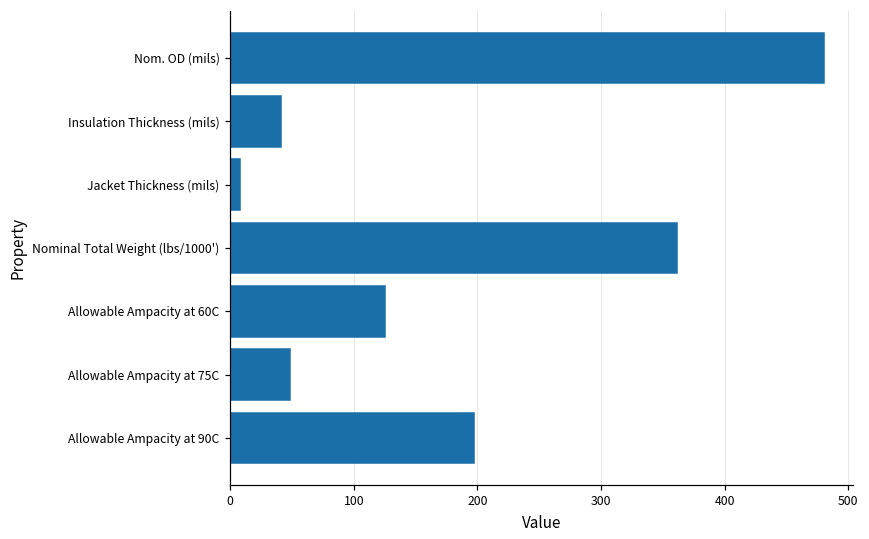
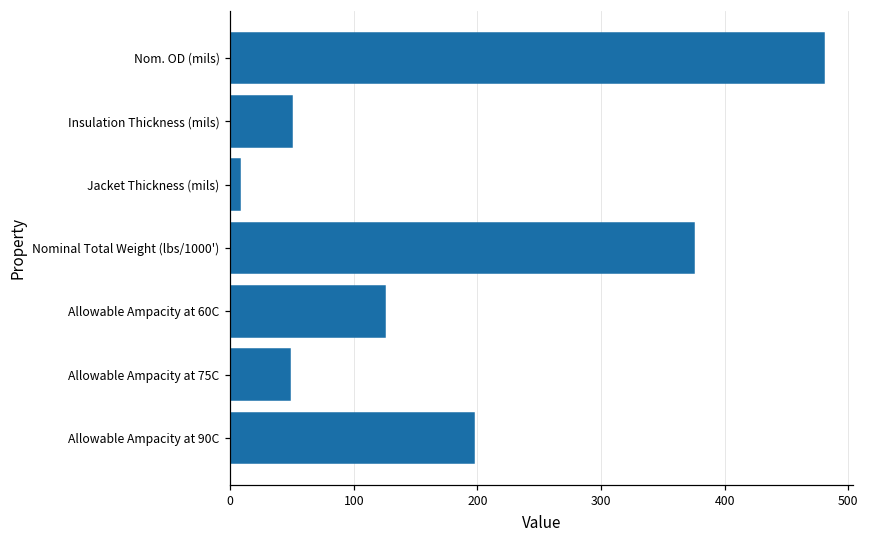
  {
    "Nom. OD (mils)": 480,
-   "Insulation Thickness (mils)": 41,
+   "Insulation Thickness (mils)": 50,
    "Jacket Thickness (mils)": 8,
-   "Nominal Total Weight (lbs/1000')": 361,
+   "Nominal Total Weight (lbs/1000')": 375,
    "Allowable Ampacity at 60C": 125,
    "Allowable Ampacity at 75C": 48,
    "Allowable Ampacity at 90C": 197
  }
